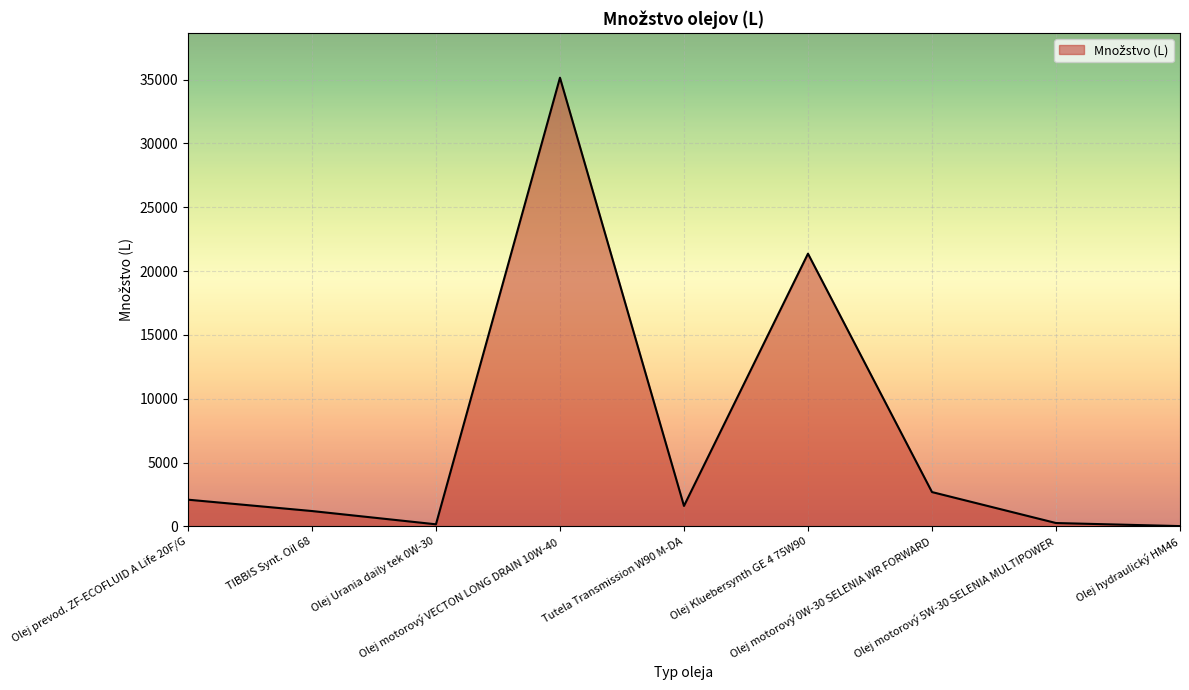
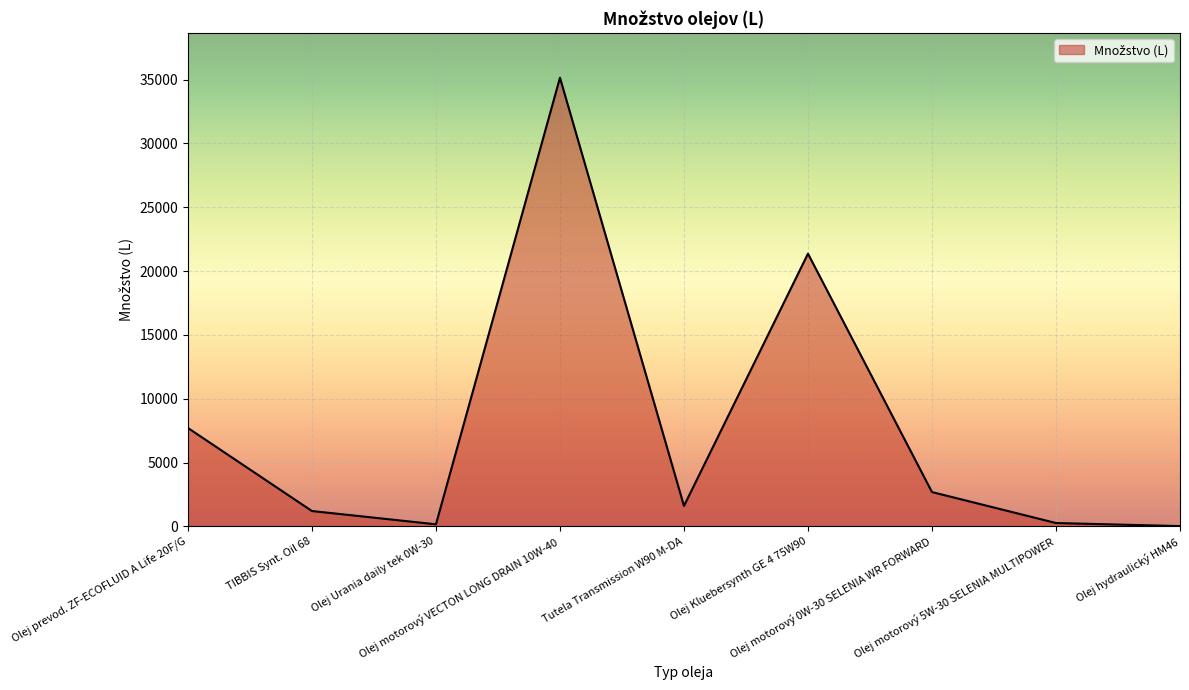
  {
-   "Olej prevod. ZF-ECOFLUID A Life 20F/G": 2100,
+   "Olej prevod. ZF-ECOFLUID A Life 20F/G": 7700,
    "TIBBIS Synt. Oil 68": 1200,
    "Olej Urania daily tek 0W-30": 200,
    "Olej motorový VECTON LONG DRAIN 10W-40": 35200,
    "Tutela Transmission W90 M-DA": 1600,
    "Olej Kluebersynth GE 4 75W90": 21400,
    "Olej motorový 0W-30 SELENIA WR FORWARD": 2700,
    "Olej motorový 5W-30 SELENIA MULTIPOWER": 300,
    "Olej hydraulický HM46": 0
  }
